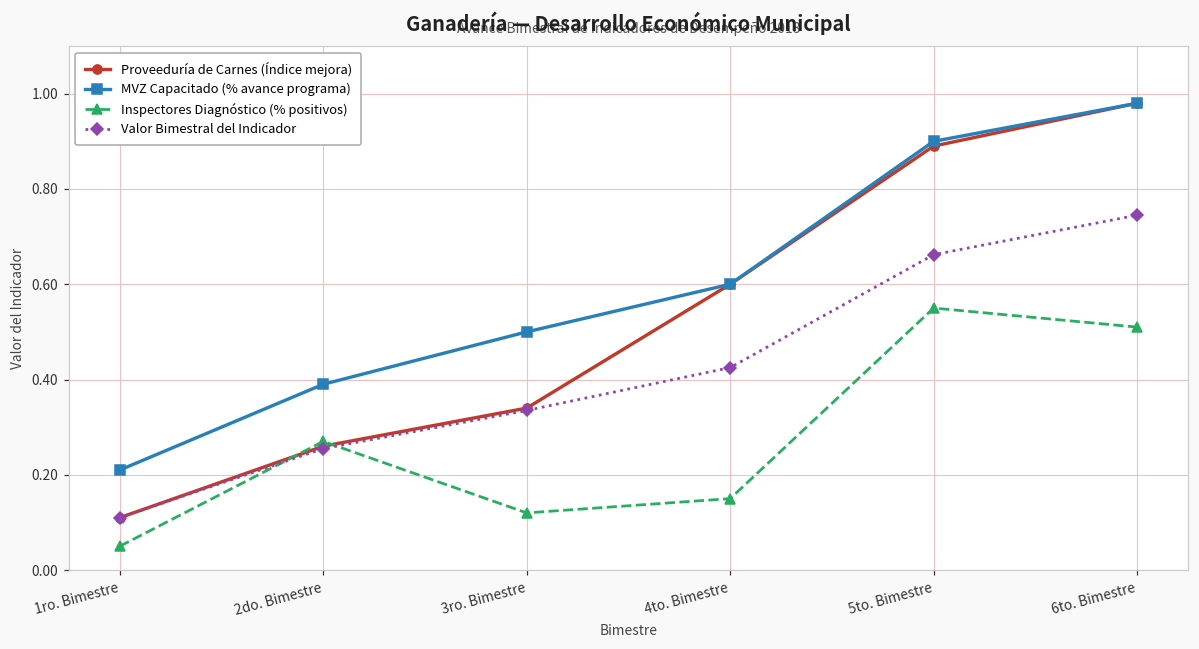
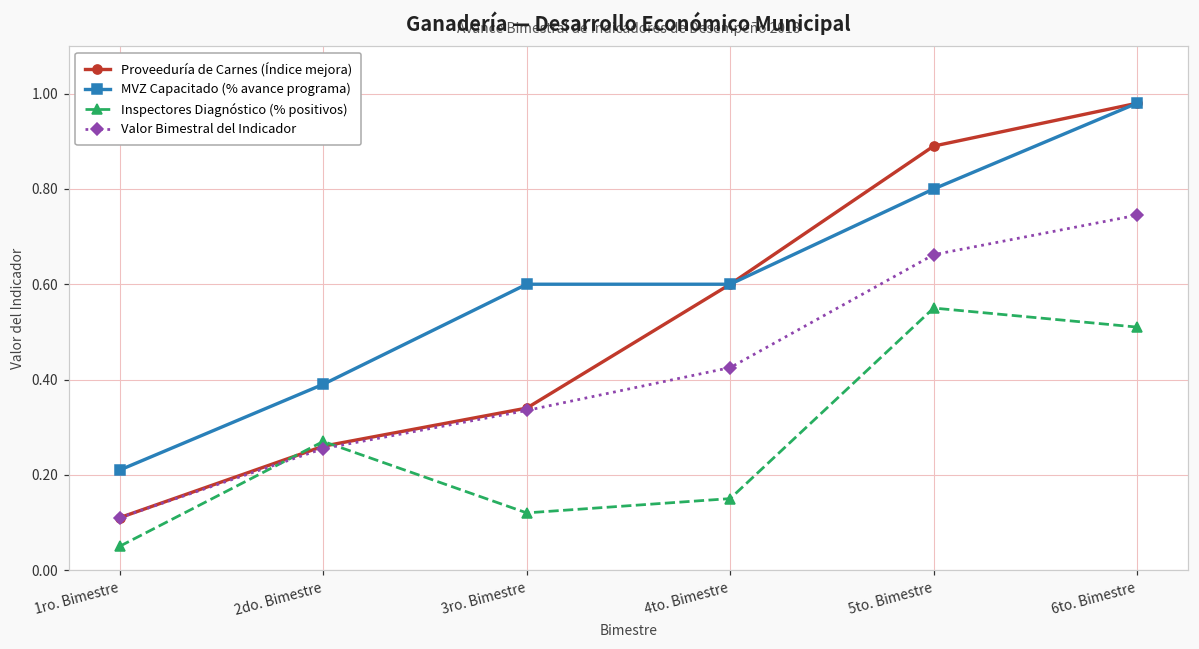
  {
    "Proveeduría de Carnes (Índice mejora)": {
      "5to. Bimestre": 0.89
    },
    "MVZ Capacitado (% avance programa)": {
      "1ro. Bimestre": 0.21,
      "2do. Bimestre": 0.39,
-     "3ro. Bimestre": 0.5,
-     "5to. Bimestre": 0.9
+     "3ro. Bimestre": 0.6,
+     "5to. Bimestre": 0.8
    },
    "Inspectores Diagnóstico (% positivos)": {
      "1ro. Bimestre": 0.05,
      "2do. Bimestre": 0.27,
      "3ro. Bimestre": 0.12,
      "4to. Bimestre": 0.15,
      "5to. Bimestre": 0.55,
      "6to. Bimestre": 0.51
    },
    "Valor Bimestral del Indicador": {
      "4to. Bimestre": 0.43,
      "5to. Bimestre": 0.66,
      "6to. Bimestre": 0.75
    }
  }
